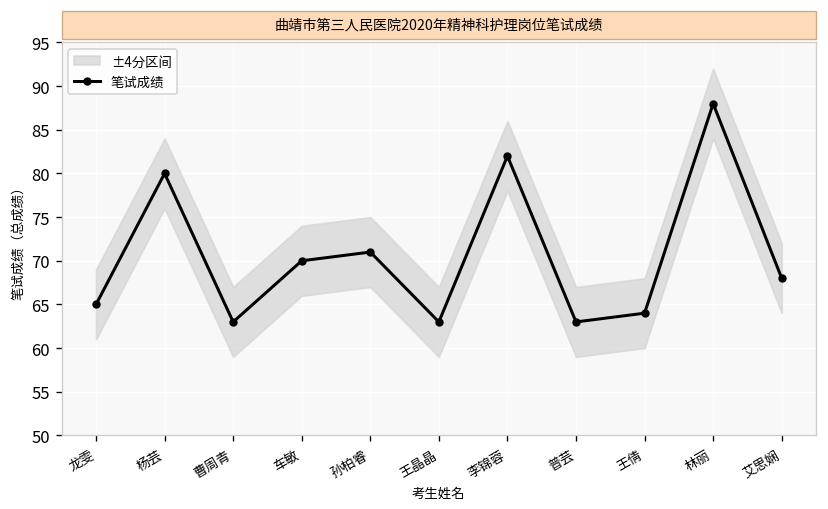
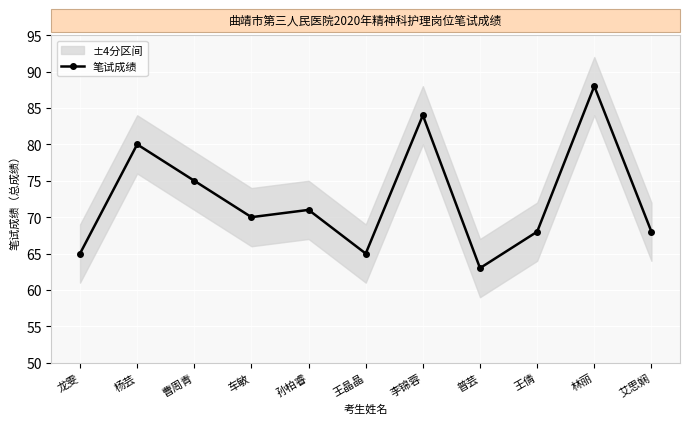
  {
    "笔试成绩": {
      "龙雯": 65,
      "杨芸": 80,
-     "曹周青": 63,
+     "曹周青": 75,
      "车敏": 70,
      "孙柏睿": 71,
-     "王晶晶": 63,
-     "李锦蓉": 82,
+     "王晶晶": 65,
+     "李锦蓉": 84,
      "普芸": 63,
-     "王倩": 64,
+     "王倩": 68,
      "林丽": 88,
      "艾思娴": 68
    }
  }
